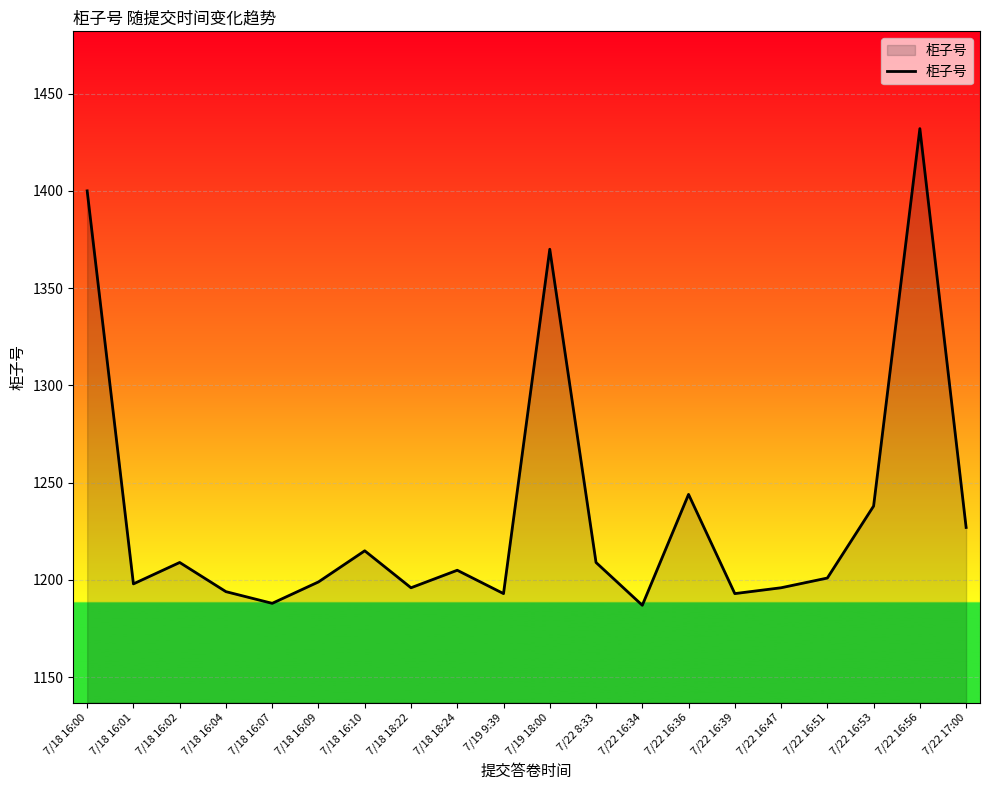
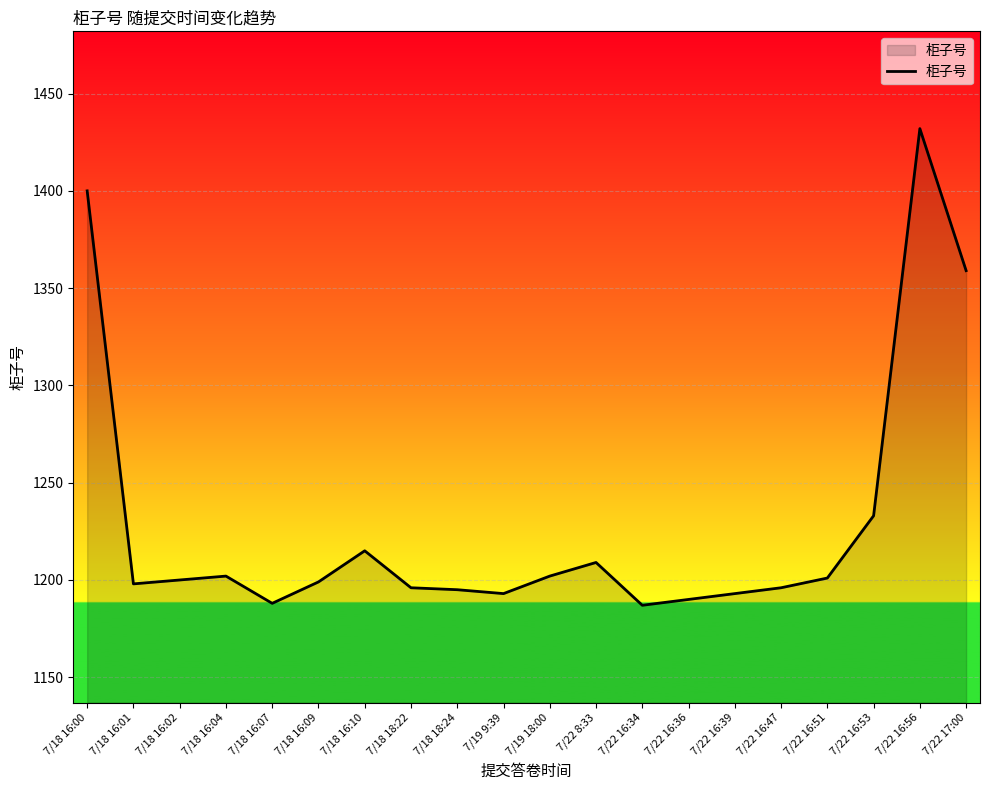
  {
    "7/18 16:00": 1400,
    "7/18 16:01": 1198,
-   "7/18 16:02": 1209,
-   "7/18 16:04": 1194,
+   "7/18 16:02": 1200,
+   "7/18 16:04": 1202,
    "7/18 16:07": 1188,
    "7/18 16:09": 1199,
    "7/18 16:10": 1215,
    "7/18 18:22": 1196,
-   "7/18 18:24": 1205,
+   "7/18 18:24": 1195,
    "7/19 9:39": 1193,
-   "7/19 18:00": 1370,
+   "7/19 18:00": 1202,
    "7/22 8:33": 1209,
    "7/22 16:34": 1187,
-   "7/22 16:36": 1244,
+   "7/22 16:36": 1190,
    "7/22 16:39": 1193,
    "7/22 16:47": 1196,
    "7/22 16:51": 1201,
-   "7/22 16:53": 1238,
+   "7/22 16:53": 1233,
    "7/22 16:56": 1432,
-   "7/22 17:00": 1227
+   "7/22 17:00": 1359
  }
